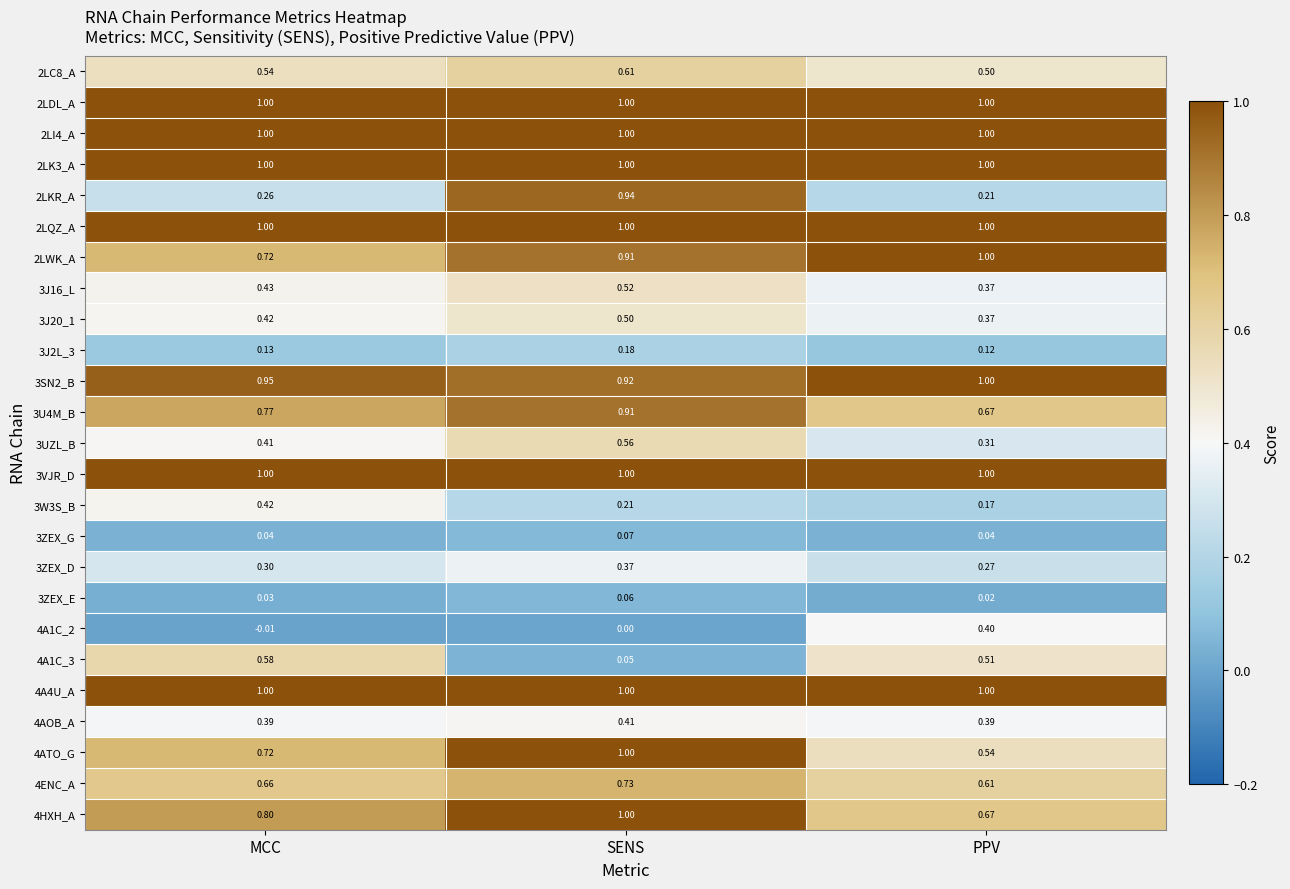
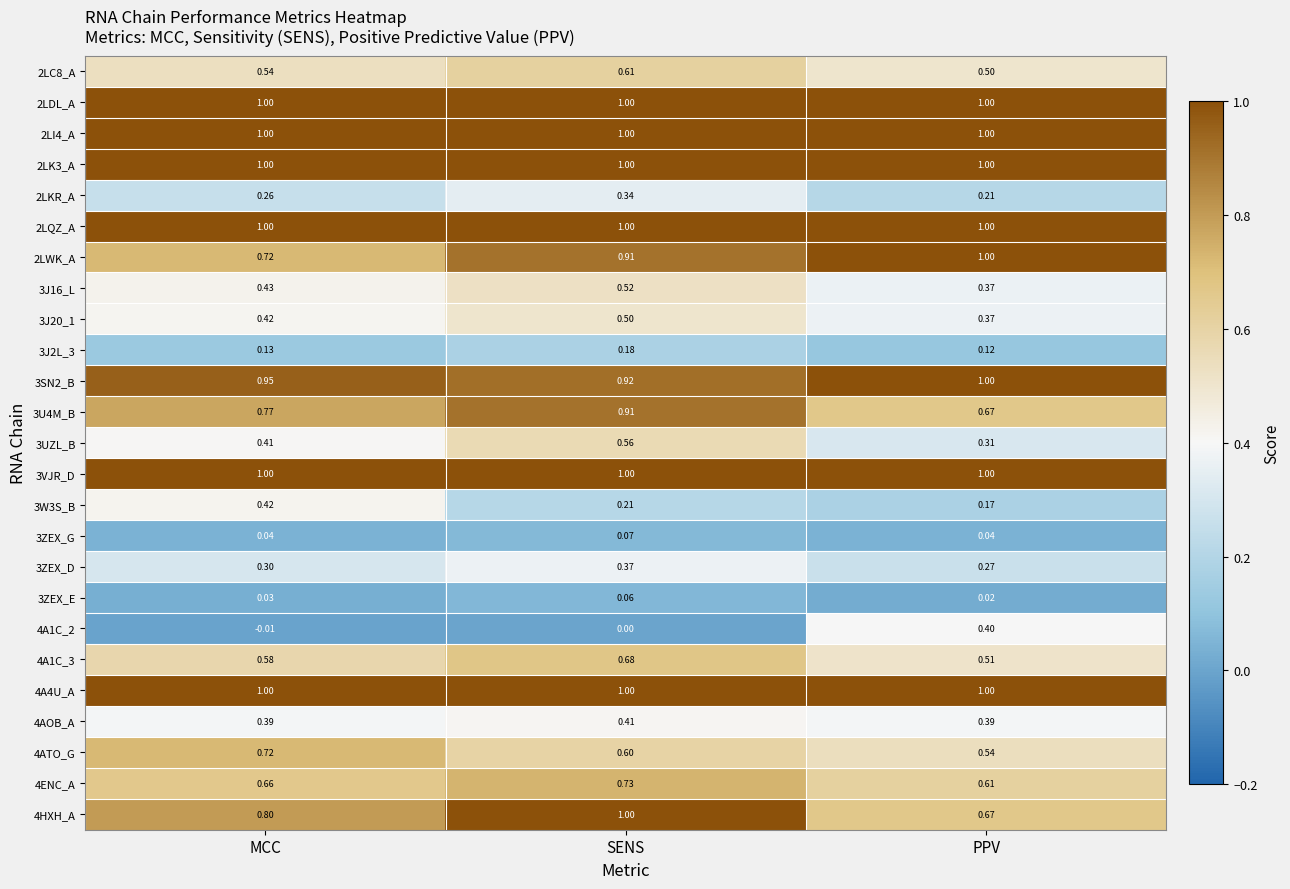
  {
    "2LC8_A": {
      "MCC": 0.54,
      "SENS": 0.61,
      "PPV": 0.50
    },
    "2LDL_A": {
      "MCC": 1.00,
      "SENS": 1.00,
      "PPV": 1.00
    },
    "2LI4_A": {
      "MCC": 1.00,
      "SENS": 1.00,
      "PPV": 1.00
    },
    "2LK3_A": {
      "MCC": 1.00,
      "SENS": 1.00,
      "PPV": 1.00
    },
    "2LKR_A": {
      "MCC": 0.26,
-     "SENS": 0.94,
+     "SENS": 0.34,
      "PPV": 0.21
    },
    "2LQZ_A": {
      "MCC": 1.00,
      "SENS": 1.00,
      "PPV": 1.00
    },
    "2LWK_A": {
      "MCC": 0.72,
      "SENS": 0.91,
      "PPV": 1.00
    },
    "3J16_L": {
      "MCC": 0.43,
      "SENS": 0.52,
      "PPV": 0.37
    },
    "3J20_1": {
      "MCC": 0.42,
      "SENS": 0.50,
      "PPV": 0.37
    },
    "3J2L_3": {
      "MCC": 0.13,
      "SENS": 0.18,
      "PPV": 0.12
    },
    "3SN2_B": {
      "MCC": 0.95,
      "SENS": 0.92,
      "PPV": 1.00
    },
    "3U4M_B": {
      "MCC": 0.77,
      "SENS": 0.91,
      "PPV": 0.67
    },
    "3UZL_B": {
      "MCC": 0.41,
      "SENS": 0.56,
      "PPV": 0.31
    },
    "3VJR_D": {
      "MCC": 1.00,
      "SENS": 1.00,
      "PPV": 1.00
    },
    "3W3S_B": {
      "MCC": 0.42,
      "SENS": 0.21,
      "PPV": 0.17
    },
    "3ZEX_G": {
      "MCC": 0.04,
      "SENS": 0.07,
      "PPV": 0.04
    },
    "3ZEX_D": {
      "MCC": 0.30,
      "SENS": 0.37,
      "PPV": 0.27
    },
    "3ZEX_E": {
      "MCC": 0.03,
      "SENS": 0.06,
      "PPV": 0.02
    },
    "4A1C_2": {
      "MCC": -0.01,
      "SENS": 0.00,
      "PPV": 0.40
    },
    "4A1C_3": {
      "MCC": 0.58,
-     "SENS": 0.05,
+     "SENS": 0.68,
      "PPV": 0.51
    },
    "4A4U_A": {
      "MCC": 1.00,
      "SENS": 1.00,
      "PPV": 1.00
    },
    "4AOB_A": {
      "MCC": 0.39,
      "SENS": 0.41,
      "PPV": 0.39
    },
    "4ATO_G": {
      "MCC": 0.72,
-     "SENS": 1.00,
+     "SENS": 0.60,
      "PPV": 0.54
    },
    "4ENC_A": {
      "MCC": 0.66,
      "SENS": 0.73,
      "PPV": 0.61
    },
    "4HXH_A": {
      "MCC": 0.80,
      "SENS": 1.00,
      "PPV": 0.67
    }
  }
